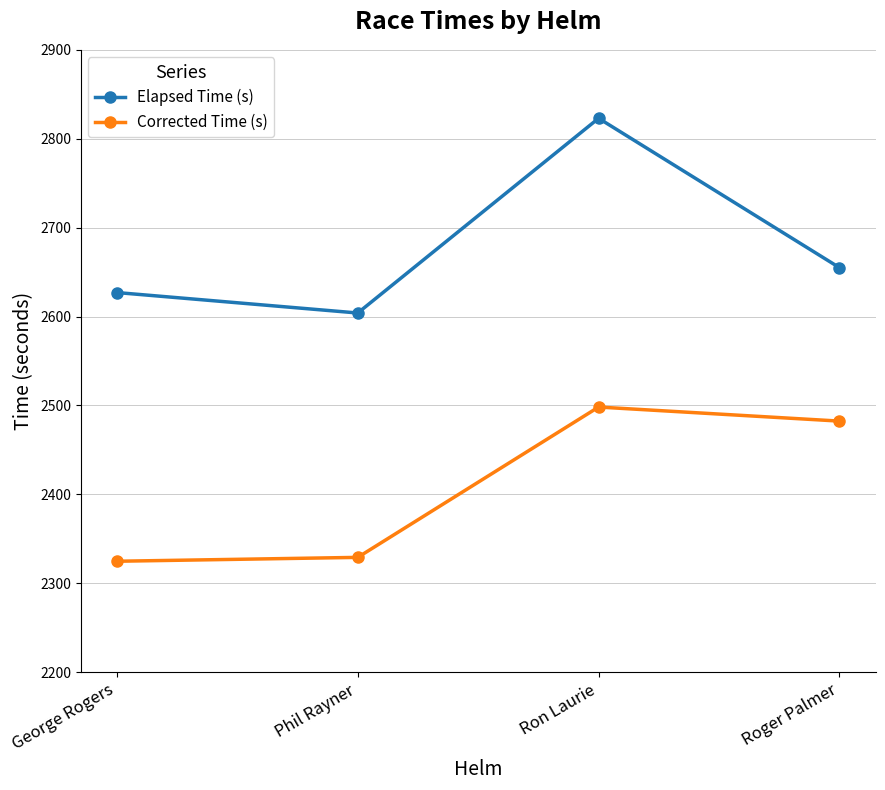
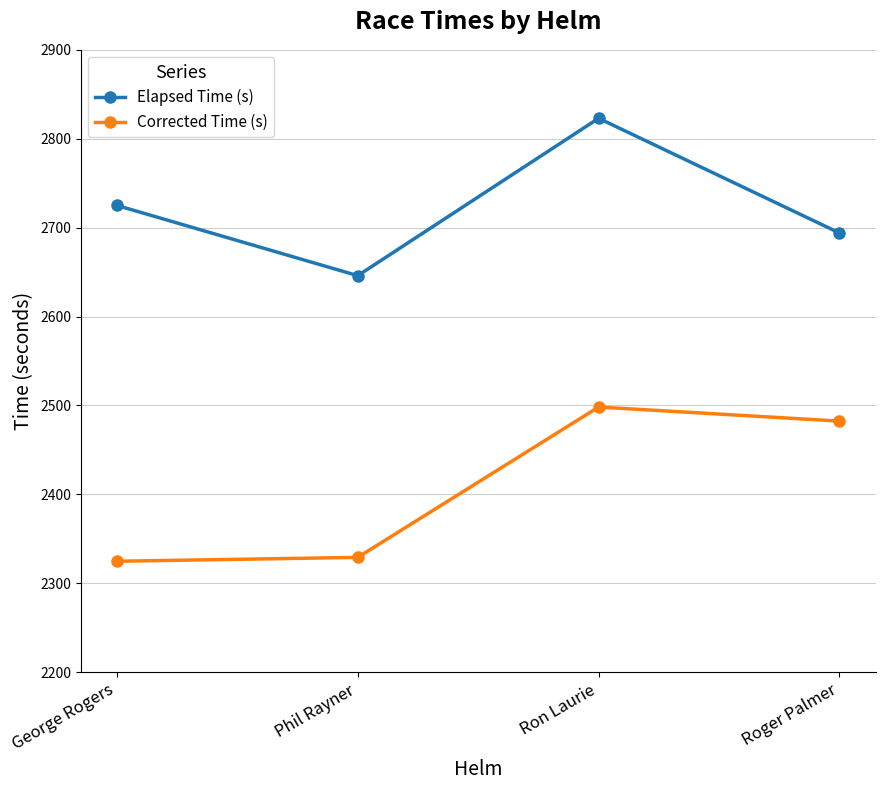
  {
    "Elapsed Time (s)": {
-     "George Rogers": 2630,
-     "Phil Rayner": 2600,
+     "George Rogers": 2730,
+     "Phil Rayner": 2650,
      "Ron Laurie": 2820,
-     "Roger Palmer": 2660
+     "Roger Palmer": 2690
    },
    "Corrected Time (s)": {
      "George Rogers": 2320,
      "Phil Rayner": 2330,
      "Ron Laurie": 2500,
      "Roger Palmer": 2480
    }
  }
